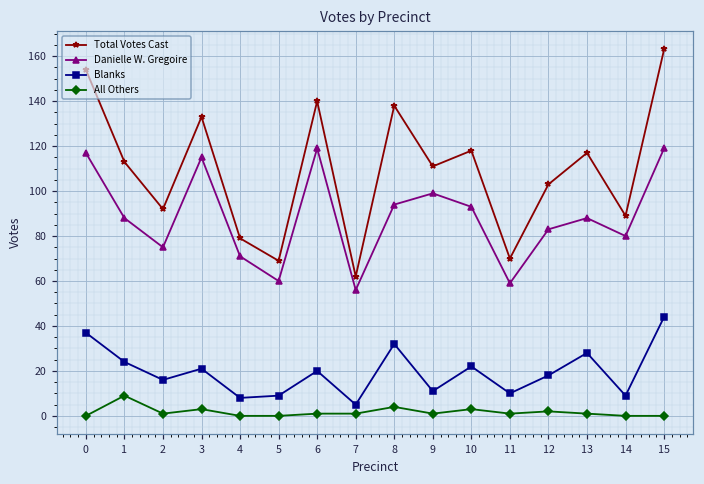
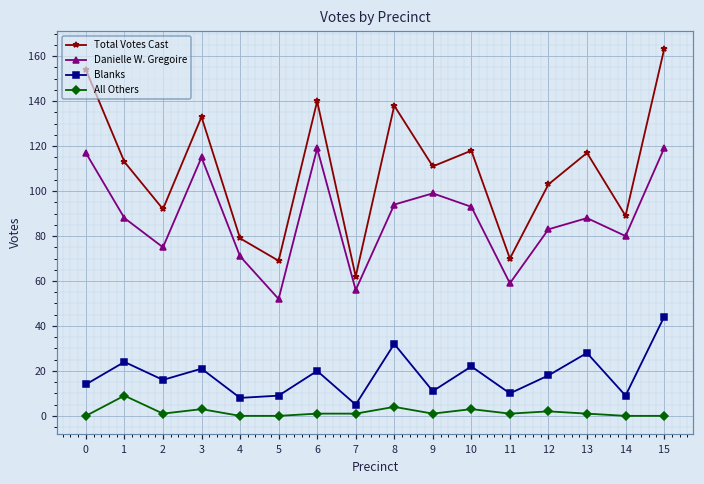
  {
    "Total Votes Cast": {
      "1": 113,
      "2": 92,
      "3": 133,
      "4": 79,
      "5": 69,
      "6": 140,
      "7": 62,
      "8": 138,
      "9": 111,
      "10": 118,
      "11": 70,
      "12": 103,
      "13": 117,
      "14": 89,
      "15": 163
    },
    "Danielle W. Gregoire": {
      "0": 117,
      "1": 88,
      "2": 75,
      "3": 115,
      "4": 71,
-     "5": 60,
+     "5": 52,
      "6": 119,
      "7": 56,
      "8": 94,
      "9": 99,
      "10": 93,
      "11": 59,
      "12": 83,
      "13": 88,
      "14": 80,
      "15": 119
    },
    "Blanks": {
-     "0": 37,
+     "0": 14,
      "1": 24,
      "2": 16,
      "3": 21,
      "4": 8,
      "5": 9,
      "6": 20,
      "7": 5,
      "8": 32,
      "9": 11,
      "10": 22,
      "11": 10,
      "12": 18,
      "13": 28,
      "14": 9,
      "15": 44
    },
    "All Others": {
      "0": 0,
      "1": 9,
      "2": 1,
      "3": 3,
      "4": 0,
      "5": 0,
      "6": 1,
      "7": 1,
      "8": 4,
      "9": 1,
      "10": 3,
      "11": 1,
      "12": 2,
      "13": 1,
      "14": 0,
      "15": 0
    }
  }
